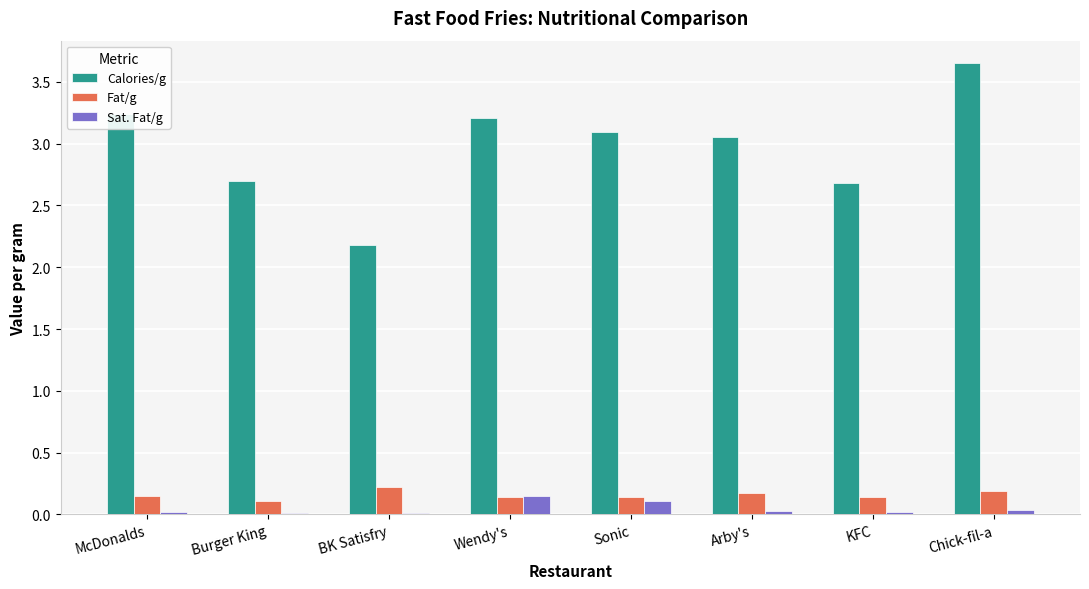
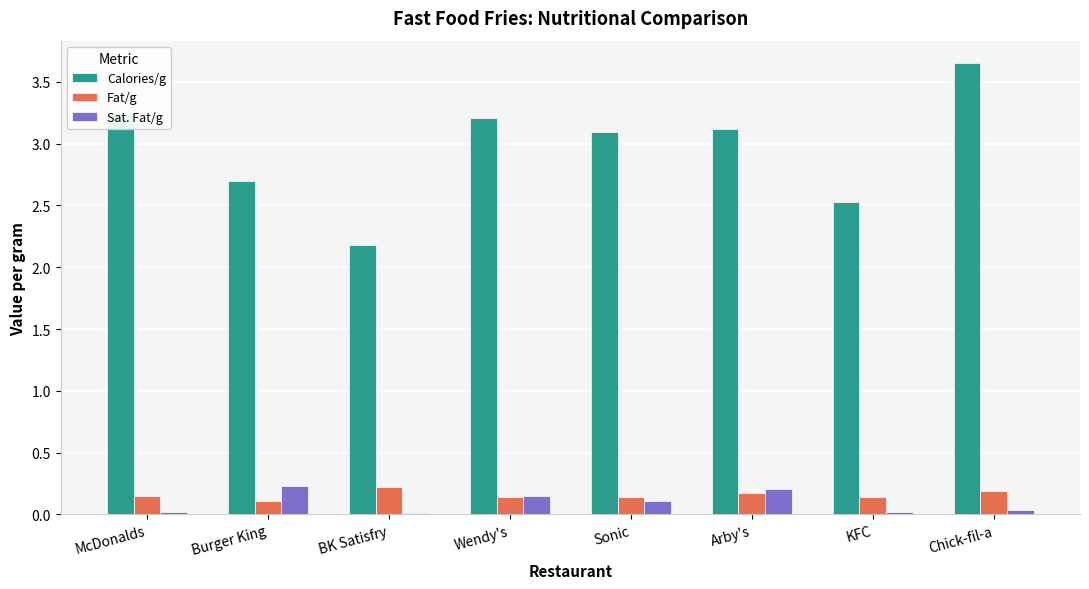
  {
    "Calories/g": {
      "Burger King": 2.70,
      "BK Satisfry": 2.18,
      "Wendy's": 3.21,
      "Sonic": 3.09,
-     "Arby's": 3.05,
-     "KFC": 2.68,
+     "Arby's": 3.12,
+     "KFC": 2.53,
      "Chick-fil-a": 3.65
    },
    "Fat/g": {
      "McDonalds": 0.15,
      "Burger King": 0.11,
      "BK Satisfry": 0.22,
      "Wendy's": 0.14,
      "Sonic": 0.14,
      "Arby's": 0.17,
      "KFC": 0.14,
      "Chick-fil-a": 0.19
    },
    "Sat. Fat/g": {
-     "Burger King": 0.02,
+     "Burger King": 0.23,
      "Wendy's": 0.15,
      "Sonic": 0.11,
-     "Arby's": 0.03,
+     "Arby's": 0.20,
      "KFC": 0.02,
      "Chick-fil-a": 0.04
    }
  }
